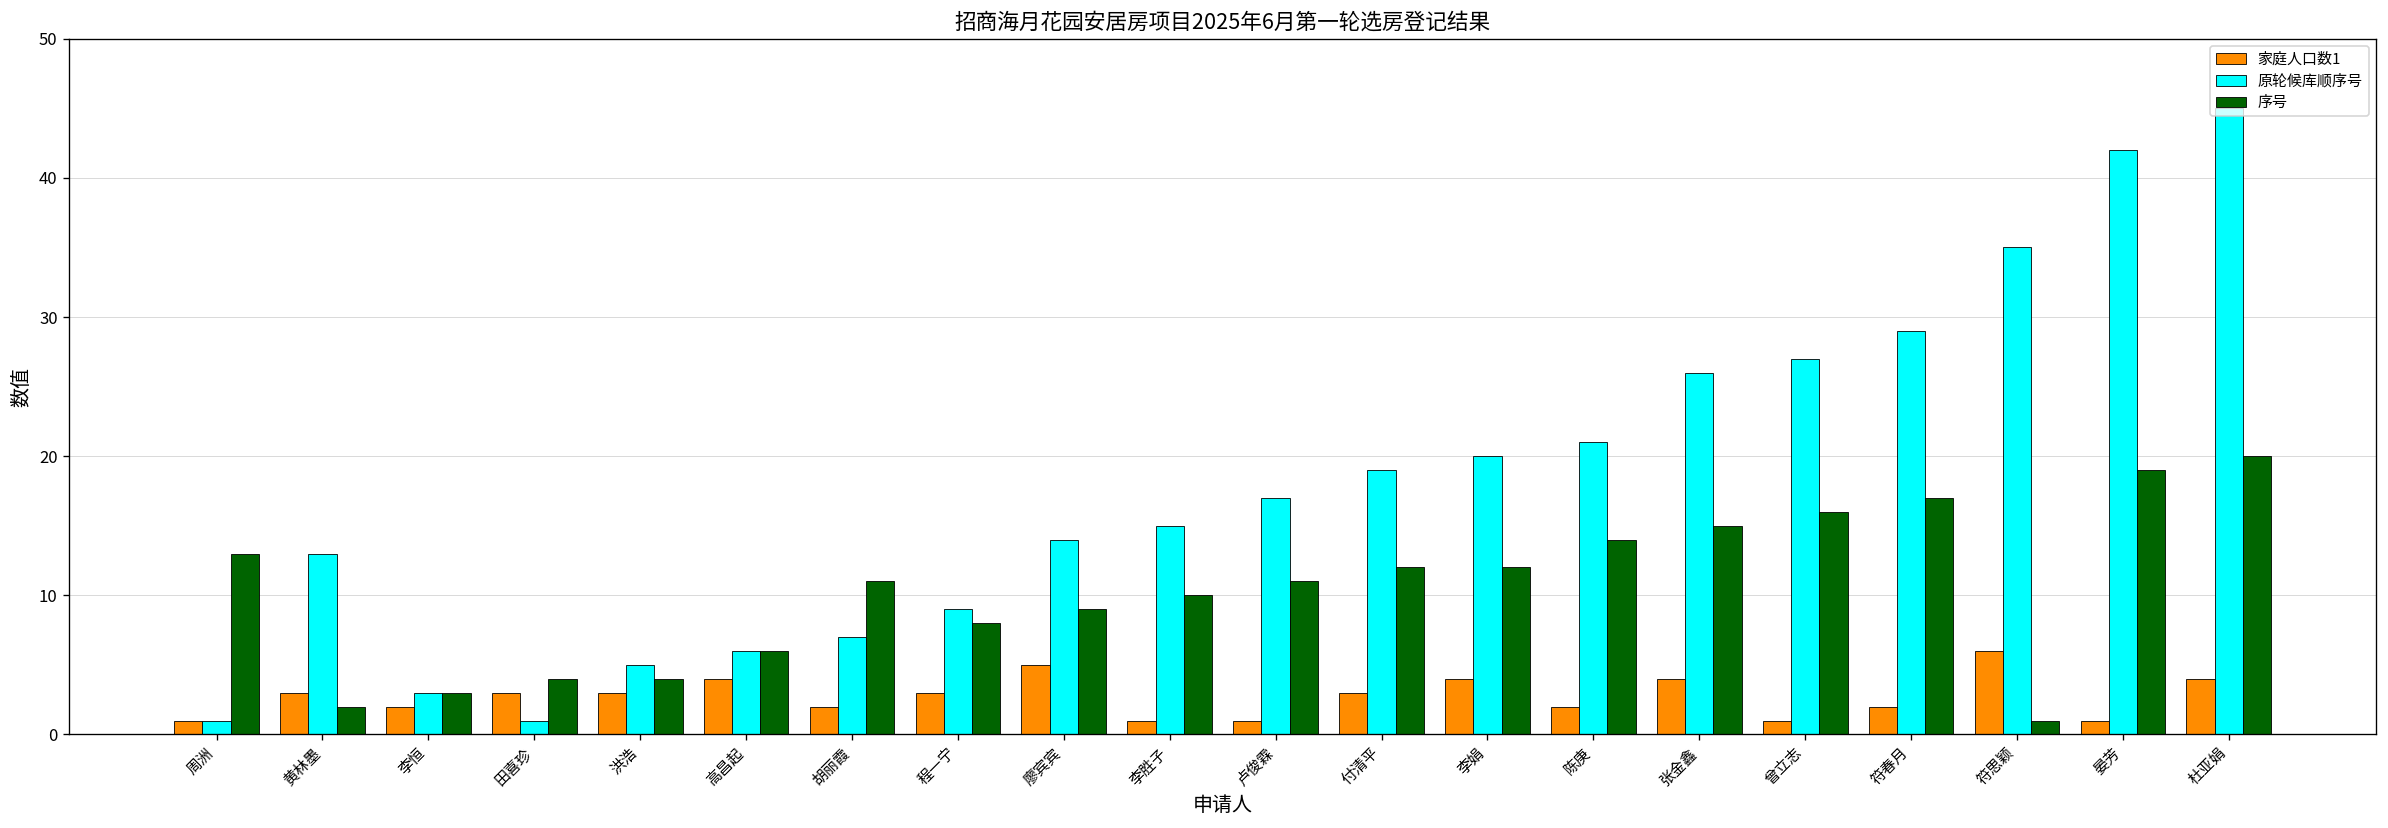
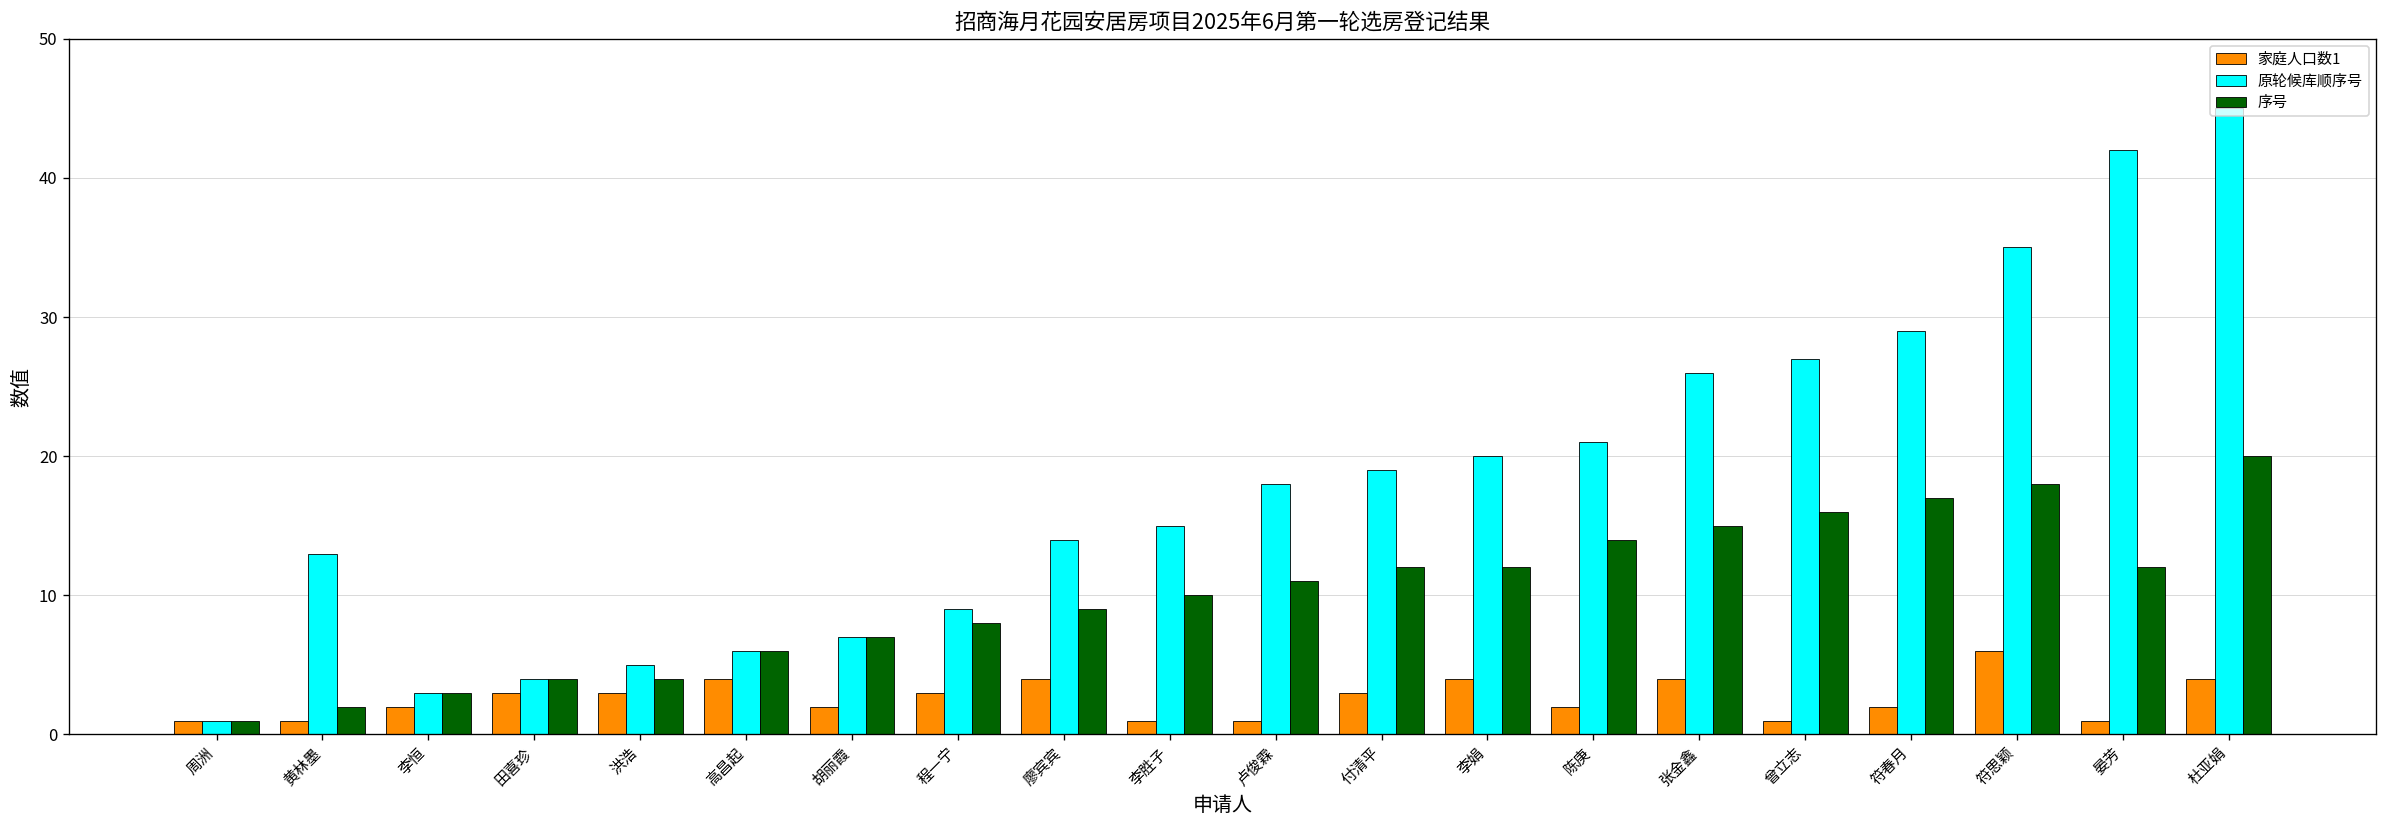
  {
    "家庭人口数1": {
      "周洲": 1,
-     "黄林墨": 3,
+     "黄林墨": 1,
      "李恒": 2,
      "田喜珍": 3,
      "洪浩": 3,
      "高昌起": 4,
      "胡丽霞": 2,
      "程一宁": 3,
-     "廖宾宾": 5,
+     "廖宾宾": 4,
      "李胜子": 1,
      "卢俊霖": 1,
      "付清平": 3,
      "李娟": 4,
      "陈庚": 2,
      "张金鑫": 4,
      "曾立志": 1,
      "符春月": 2,
      "符思颖": 6,
      "晏芳": 1,
      "杜亚娟": 4
    },
    "原轮候库顺序号": {
      "周洲": 1,
      "黄林墨": 13,
      "李恒": 3,
-     "田喜珍": 1,
+     "田喜珍": 4,
      "洪浩": 5,
      "高昌起": 6,
      "胡丽霞": 7,
      "程一宁": 9,
      "廖宾宾": 14,
      "李胜子": 15,
-     "卢俊霖": 17,
+     "卢俊霖": 18,
      "付清平": 19,
      "李娟": 20,
      "陈庚": 21,
      "张金鑫": 26,
      "曾立志": 27,
      "符春月": 29,
      "符思颖": 35,
      "晏芳": 42
    },
    "序号": {
-     "周洲": 13,
+     "周洲": 1,
      "黄林墨": 2,
      "李恒": 3,
      "田喜珍": 4,
      "洪浩": 4,
      "高昌起": 6,
-     "胡丽霞": 11,
+     "胡丽霞": 7,
      "程一宁": 8,
      "廖宾宾": 9,
      "李胜子": 10,
      "卢俊霖": 11,
      "付清平": 12,
      "李娟": 12,
      "陈庚": 14,
      "张金鑫": 15,
      "曾立志": 16,
      "符春月": 17,
-     "符思颖": 1,
-     "晏芳": 19,
+     "符思颖": 18,
+     "晏芳": 12,
      "杜亚娟": 20
    }
  }
